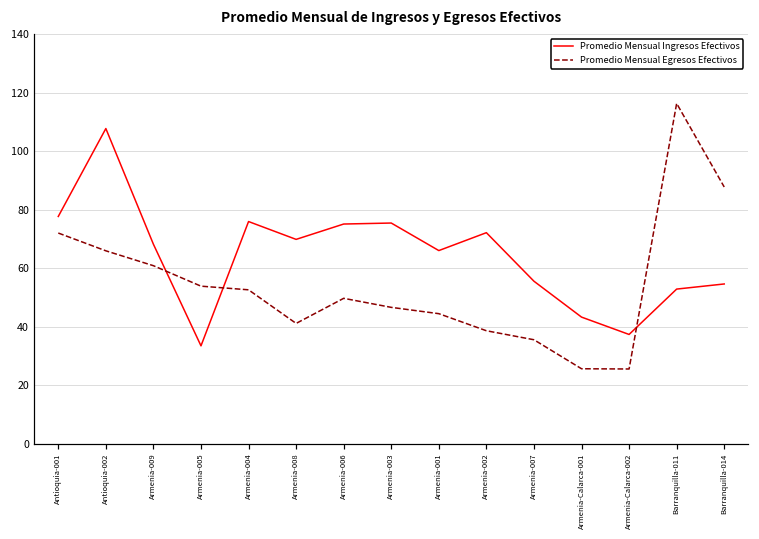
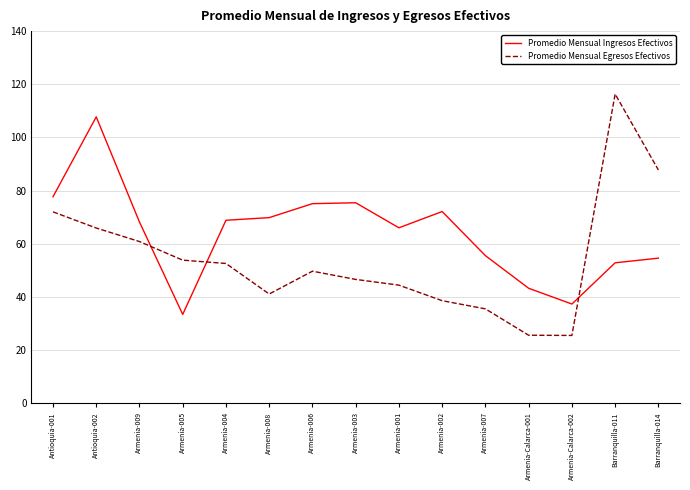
  {
    "Promedio Mensual Ingresos Efectivos": {
      "Antioquia-001": 78,
      "Antioquia-002": 108,
      "Armenia-009": 68,
      "Armenia-005": 33,
-     "Armenia-004": 76,
+     "Armenia-004": 69,
      "Armenia-008": 70,
      "Armenia-006": 75,
      "Armenia-003": 75,
      "Armenia-001": 66,
      "Armenia-002": 72,
      "Armenia-007": 56,
      "Armenia-Calarca-001": 43,
      "Armenia-Calarca-002": 37,
      "Barranquilla-011": 53,
      "Barranquilla-014": 55
    },
    "Promedio Mensual Egresos Efectivos": {
      "Antioquia-001": 72,
      "Antioquia-002": 66,
      "Armenia-009": 61,
      "Armenia-005": 54,
      "Armenia-004": 53,
      "Armenia-008": 41,
      "Armenia-006": 50,
      "Armenia-003": 47,
      "Armenia-001": 44,
      "Armenia-002": 39,
      "Armenia-007": 36,
      "Armenia-Calarca-001": 26,
      "Armenia-Calarca-002": 26,
      "Barranquilla-011": 116,
      "Barranquilla-014": 88
    }
  }
